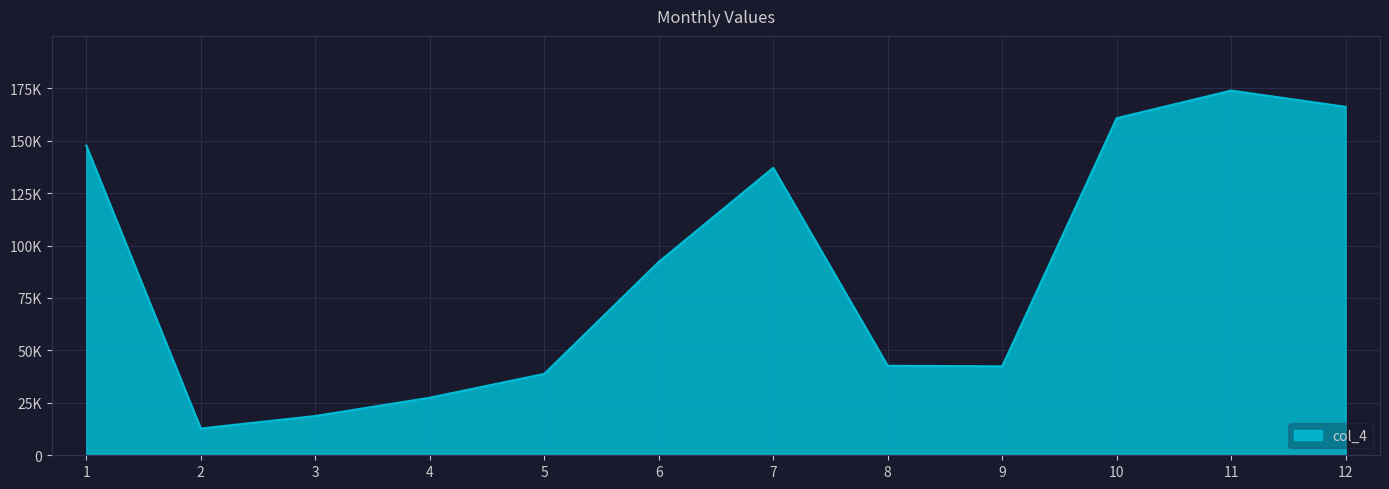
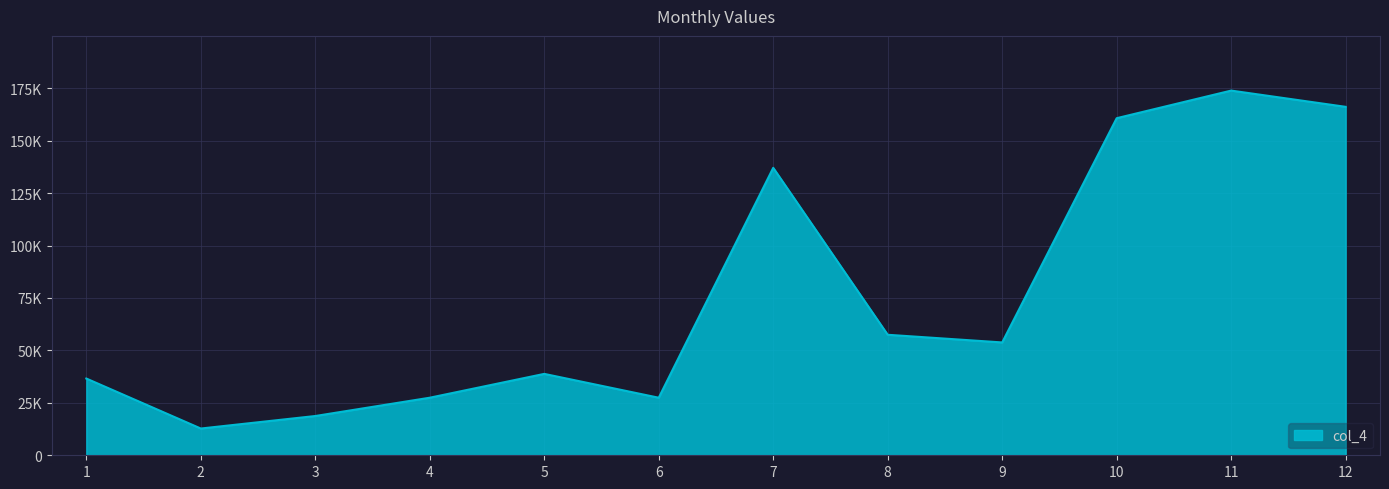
  {
-   "1": 148000,
+   "1": 37000,
    "2": 13000,
    "3": 19000,
    "4": 27000,
    "5": 39000,
-   "6": 92000,
+   "6": 27000,
    "7": 137000,
-   "8": 43000,
-   "9": 42000,
+   "8": 57000,
+   "9": 54000,
    "10": 161000,
    "11": 174000,
    "12": 166000
  }
